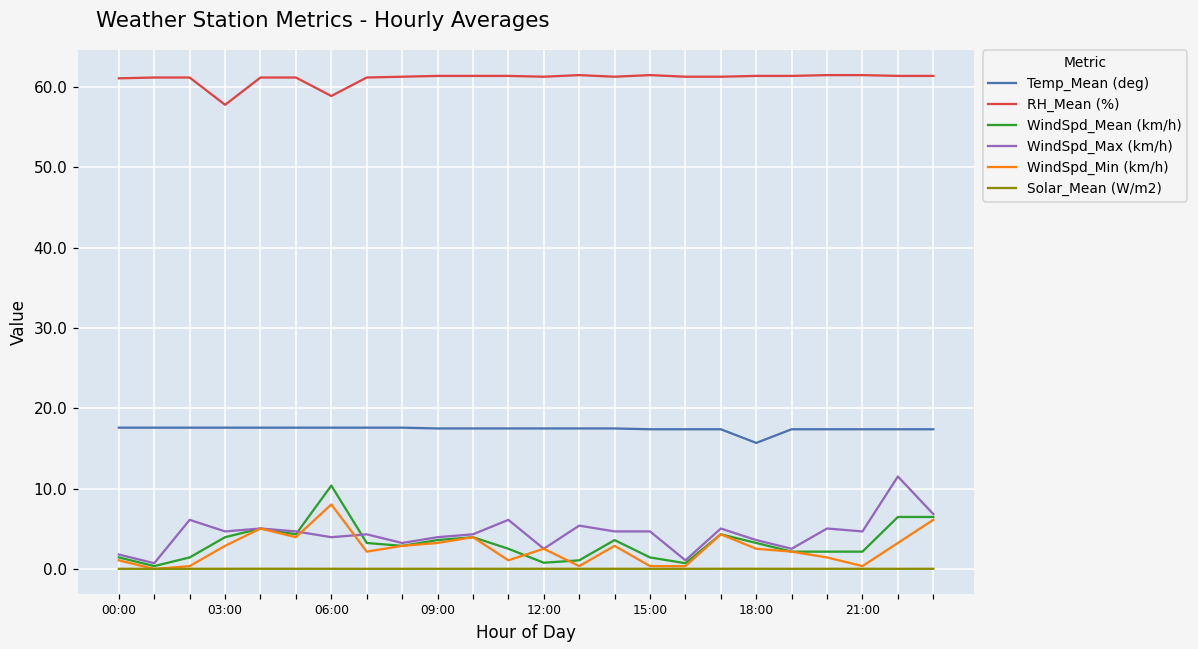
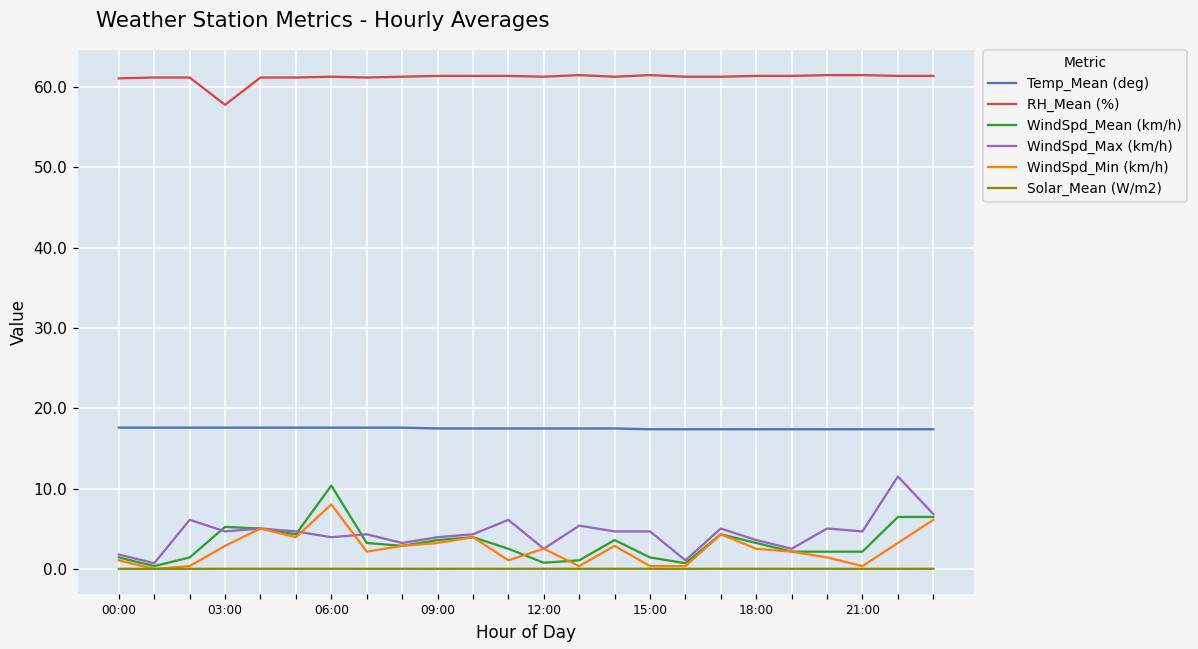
  {
    "Temp_Mean (deg)": {
      "00:00": 18,
      "03:00": 18,
      "06:00": 18,
      "09:00": 18,
      "12:00": 18,
      "15:00": 17,
-     "18:00": 16,
+     "18:00": 17,
      "21:00": 17
    },
    "RH_Mean (%)": {
      "00:00": 61,
      "03:00": 58,
-     "06:00": 59,
+     "06:00": 61,
      "09:00": 61,
      "12:00": 61,
      "15:00": 62,
      "18:00": 61,
      "21:00": 62
    },
    "WindSpd_Mean (km/h)": {
      "00:00": 1,
-     "03:00": 4,
+     "03:00": 5,
      "06:00": 10,
      "09:00": 4,
      "12:00": 1,
      "15:00": 1,
      "18:00": 3,
      "21:00": 2
    },
    "WindSpd_Max (km/h)": {
      "00:00": 2,
      "03:00": 5,
      "06:00": 4,
      "09:00": 4,
      "15:00": 5,
      "18:00": 4,
      "21:00": 5
    },
    "WindSpd_Min (km/h)": {
      "00:00": 1,
      "03:00": 3,
      "06:00": 8,
      "09:00": 3,
      "18:00": 3
    },
    "Solar_Mean (W/m2)": {
      "00:00": 0,
      "03:00": 0,
      "06:00": 0,
      "09:00": 0,
      "12:00": 0,
      "18:00": 0
    }
  }
